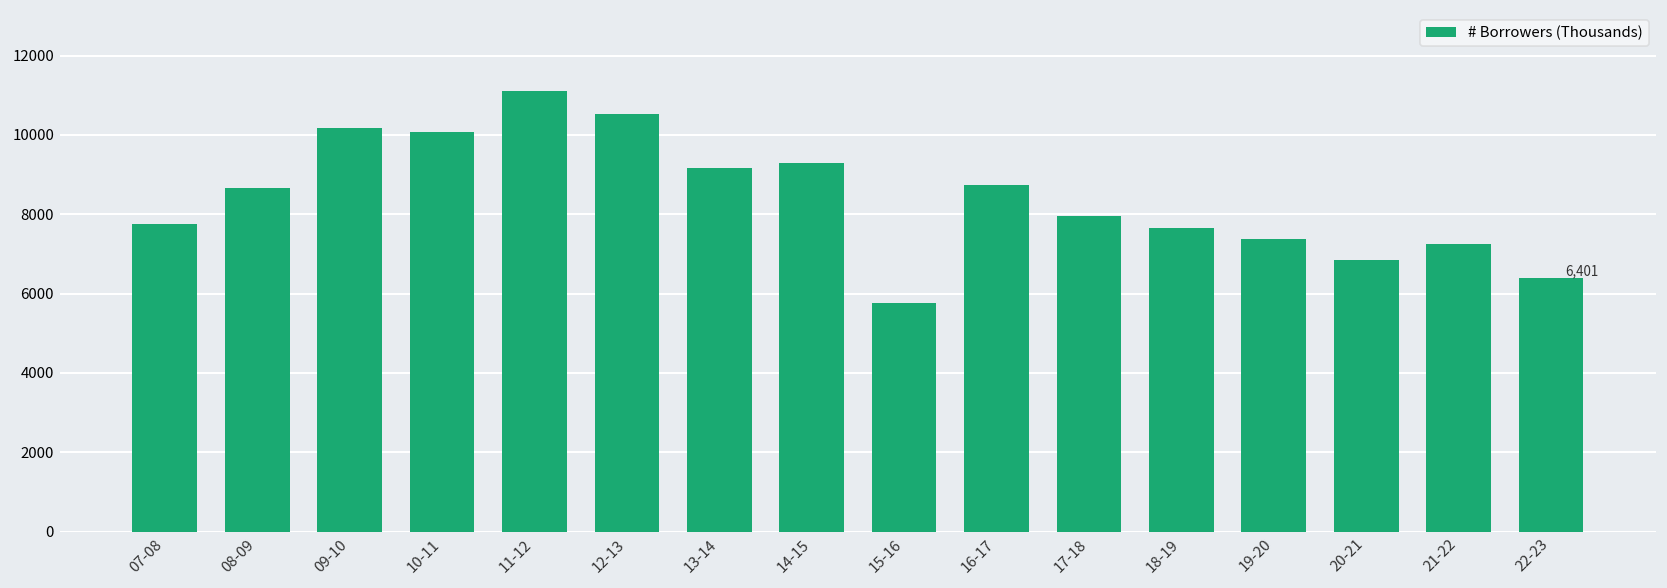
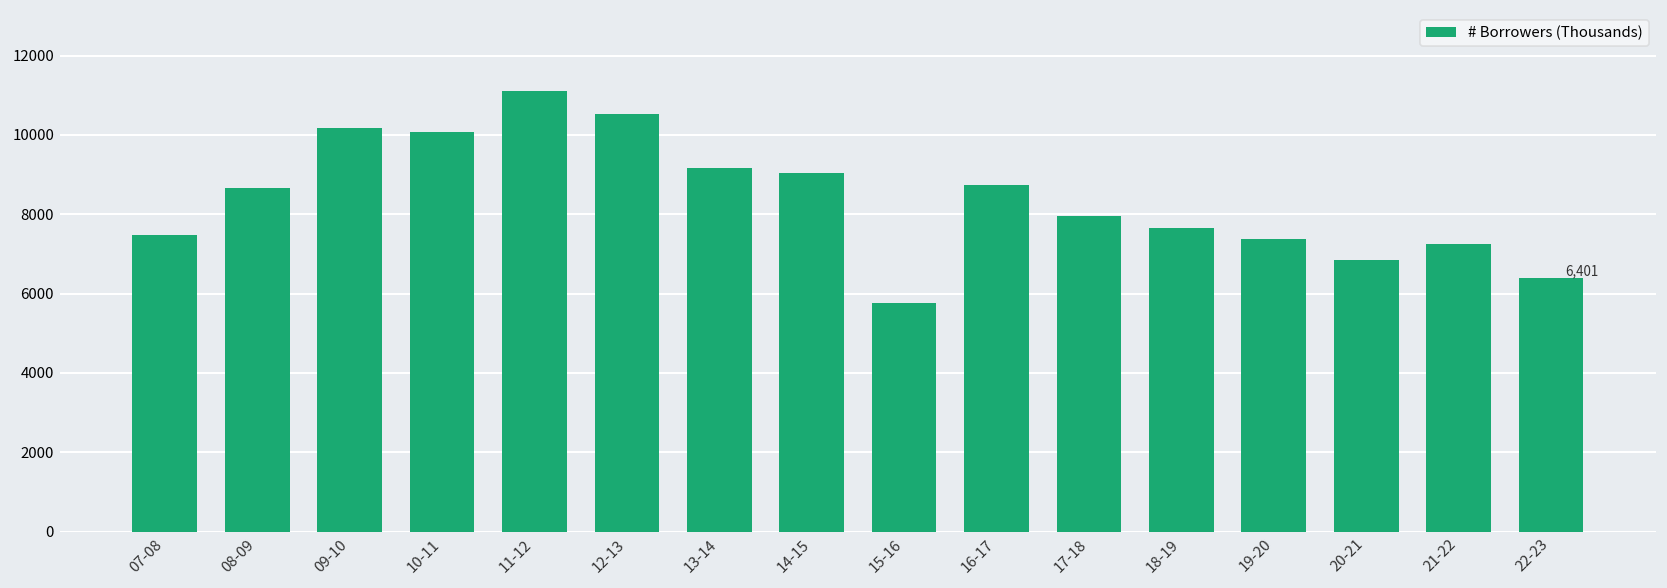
  {
-   "07-08": 7700,
+   "07-08": 7500,
    "08-09": 8700,
    "09-10": 10200,
    "10-11": 10100,
    "11-12": 11100,
    "12-13": 10500,
    "13-14": 9200,
-   "14-15": 9300,
+   "14-15": 9000,
    "15-16": 5800,
    "16-17": 8800,
    "17-18": 7900,
    "18-19": 7700,
    "19-20": 7400,
    "20-21": 6800,
    "21-22": 7200
  }
